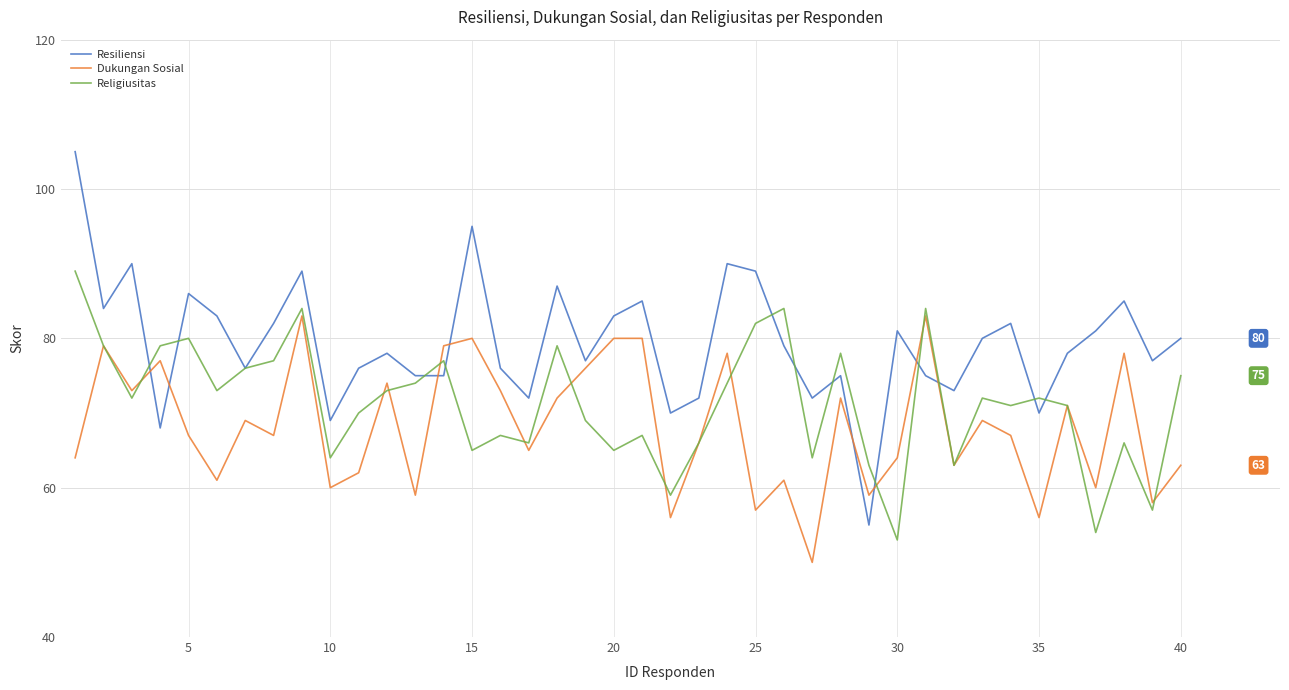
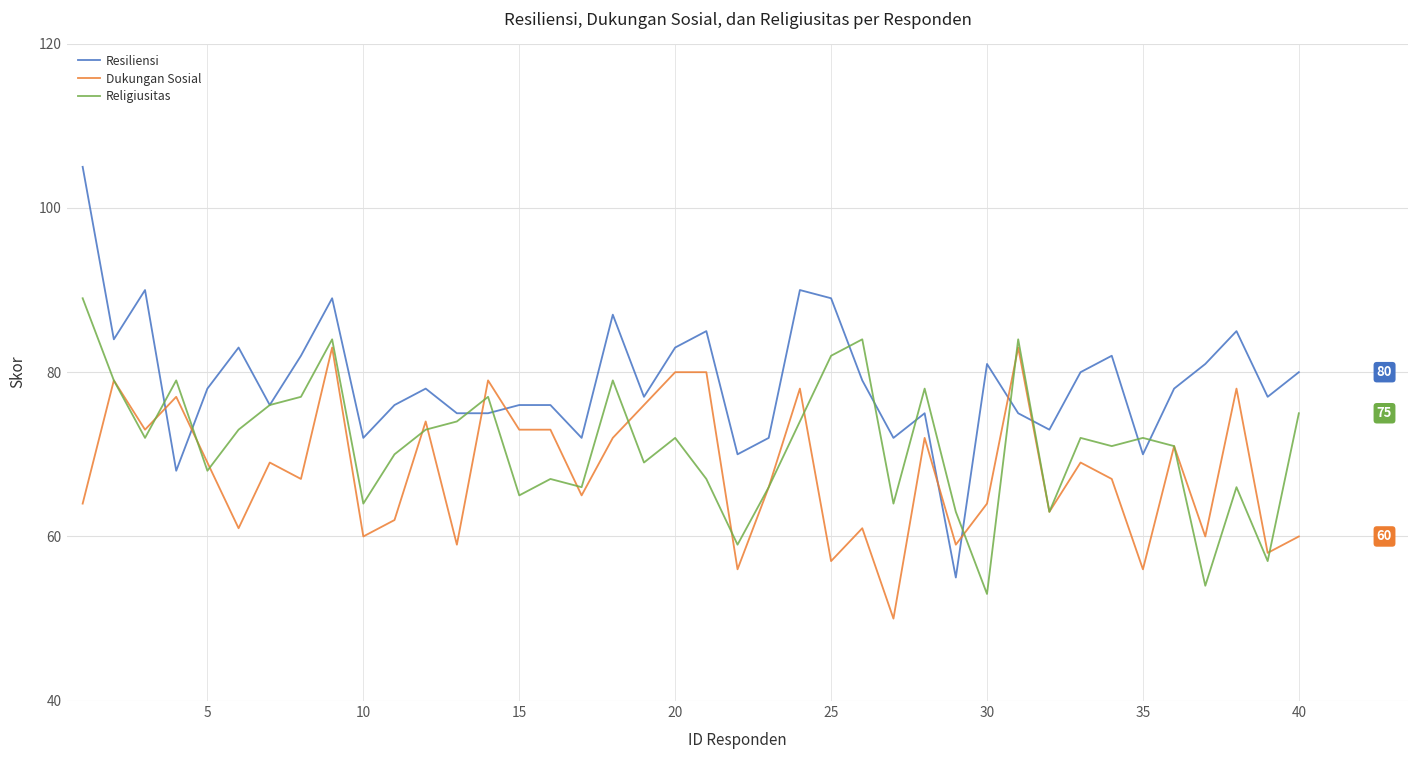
  {
    "Resiliensi": {
-     "5": 86,
-     "10": 69,
-     "15": 95,
+     "5": 78,
+     "10": 72,
+     "15": 76,
      "20": 83,
      "25": 89,
      "30": 81,
      "35": 70,
      "40": 80
    },
    "Dukungan Sosial": {
-     "5": 67,
-     "15": 80,
-     "40": 63
+     "5": 69,
+     "15": 73,
+     "40": 60
    },
    "Religiusitas": {
-     "5": 80,
+     "5": 68,
      "10": 64,
      "15": 65,
-     "20": 65,
+     "20": 72,
      "25": 82,
      "30": 53,
      "35": 72,
      "40": 75
    }
  }
